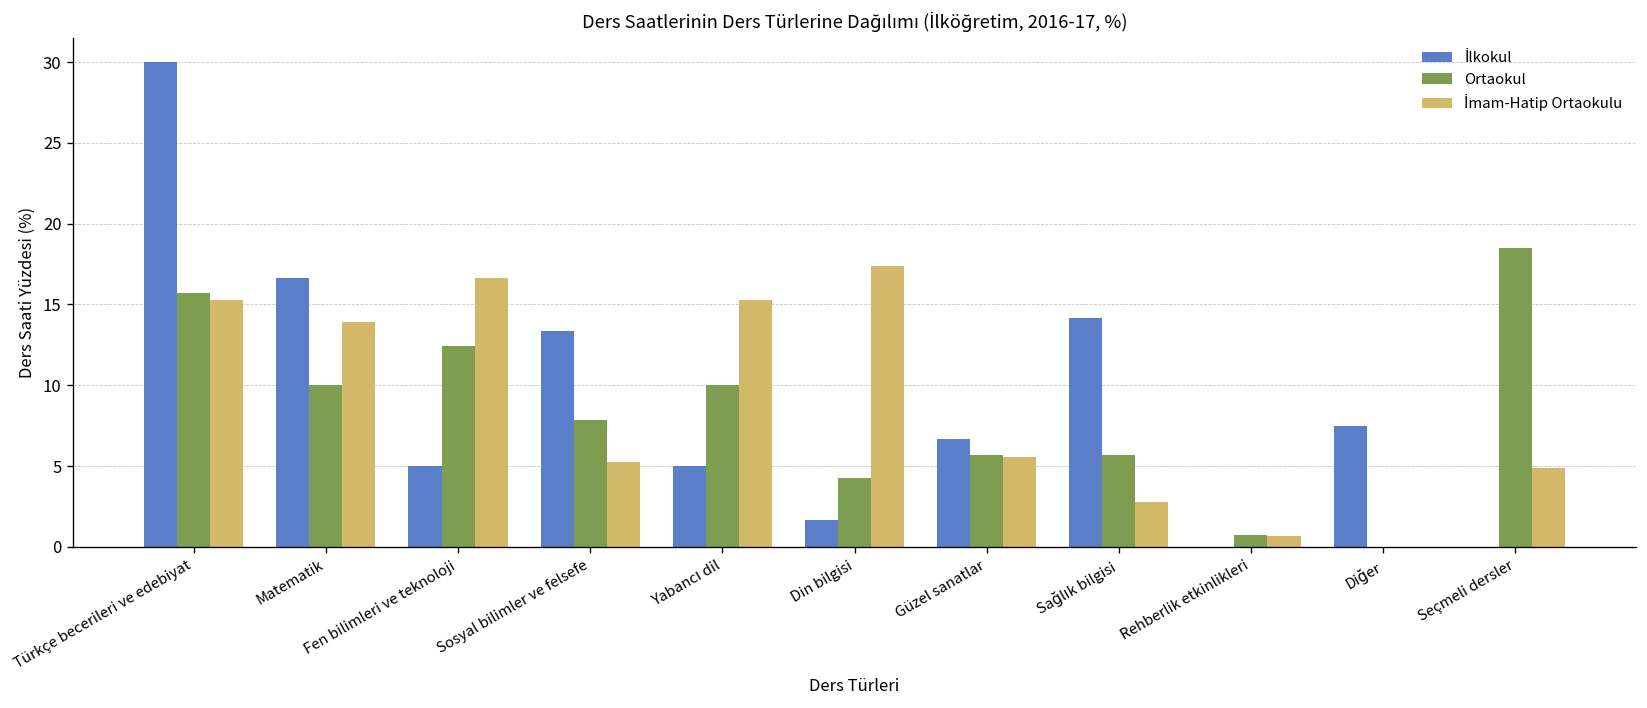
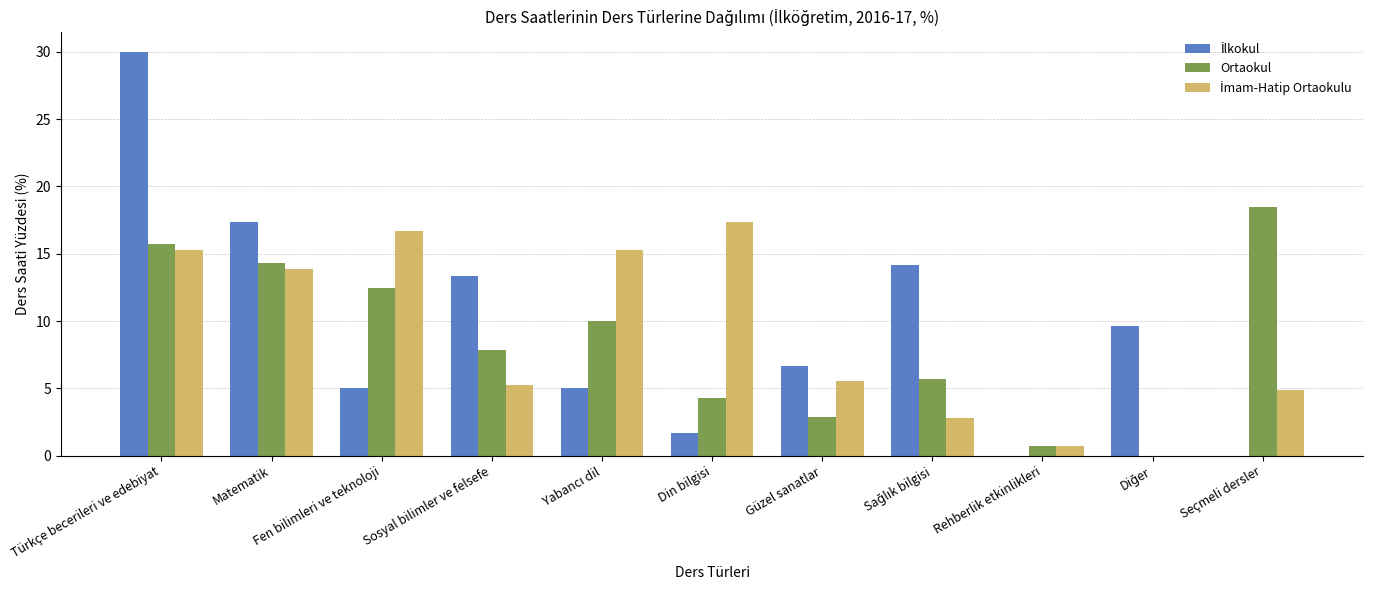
  {
    "İlkokul": {
      "Türkçe becerileri ve edebiyat": 30.0,
-     "Matematik": 16.7,
+     "Matematik": 17.3,
      "Fen bilimleri ve teknoloji": 5.0,
      "Sosyal bilimler ve felsefe": 13.3,
      "Yabancı dil": 5.0,
      "Din bilgisi": 1.7,
      "Güzel sanatlar": 6.7,
      "Sağlık bilgisi": 14.2,
      "Rehberlik etkinlikleri": 0.0,
-     "Diğer": 7.5,
+     "Diğer": 9.6,
      "Seçmeli dersler": 0.0
    },
    "Ortaokul": {
      "Türkçe becerileri ve edebiyat": 15.7,
-     "Matematik": 10.0,
+     "Matematik": 14.3,
      "Fen bilimleri ve teknoloji": 12.4,
      "Sosyal bilimler ve felsefe": 7.9,
      "Yabancı dil": 10.0,
      "Din bilgisi": 4.3,
-     "Güzel sanatlar": 5.7,
+     "Güzel sanatlar": 2.9,
      "Sağlık bilgisi": 5.7,
      "Rehberlik etkinlikleri": 0.7,
      "Diğer": 0.0,
      "Seçmeli dersler": 18.5
    },
    "İmam-Hatip Ortaokulu": {
      "Türkçe becerileri ve edebiyat": 15.3,
      "Matematik": 13.9,
      "Fen bilimleri ve teknoloji": 16.7,
      "Sosyal bilimler ve felsefe": 5.2,
      "Yabancı dil": 15.3,
      "Din bilgisi": 17.4,
      "Güzel sanatlar": 5.6,
      "Sağlık bilgisi": 2.8,
      "Rehberlik etkinlikleri": 0.7,
      "Diğer": 0.0,
      "Seçmeli dersler": 4.9
    }
  }
